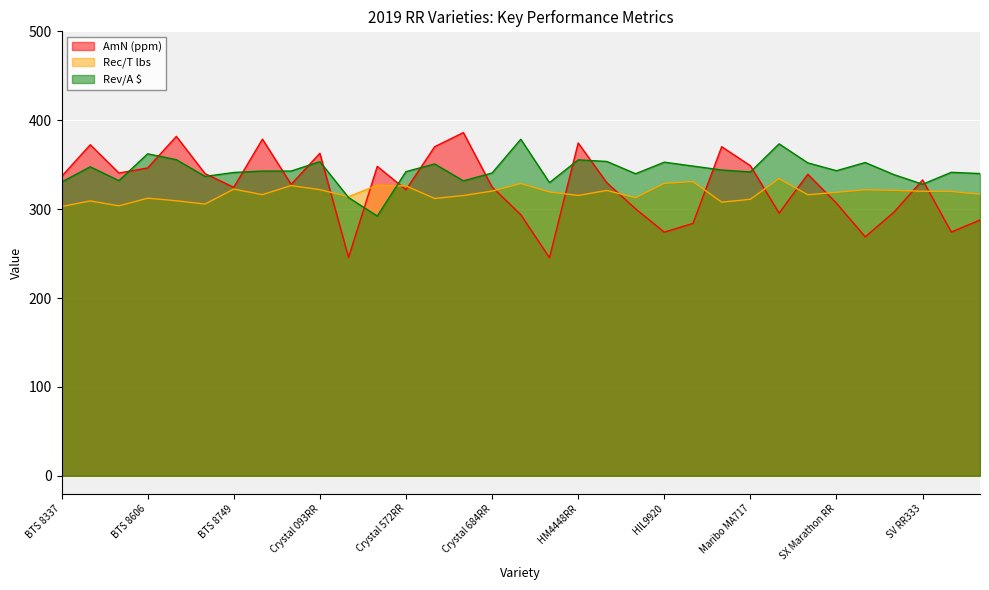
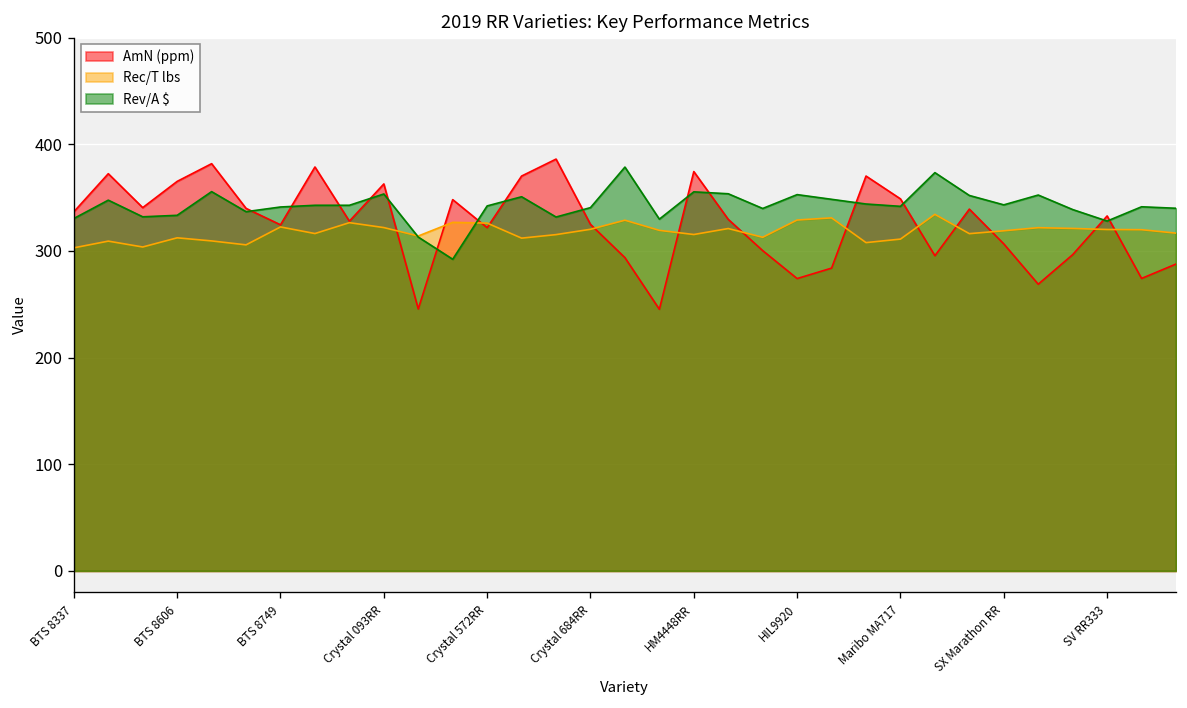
  {
    "AmN (ppm)": {
      "BTS 8337": 340,
-     "BTS 8606": 350,
+     "BTS 8606": 370,
      "Crystal 093RR": 360,
      "Crystal 572RR": 320,
      "Crystal 684RR": 320,
      "HM4448RR": 370,
      "HIL9920": 270,
      "Maribo MA717": 350,
      "SX Marathon RR": 310,
      "SV RR333": 330
    },
    "Rec/T lbs": {
      "BTS 8337": 300,
      "BTS 8606": 310,
      "Crystal 093RR": 320,
      "Crystal 572RR": 330,
      "Crystal 684RR": 320,
      "HM4448RR": 320,
      "HIL9920": 330,
      "Maribo MA717": 310,
      "SX Marathon RR": 320,
      "SV RR333": 320
    },
    "Rev/A $": {
      "BTS 8337": 330,
-     "BTS 8606": 360,
+     "BTS 8606": 330,
      "BTS 8749": 340,
      "Crystal 093RR": 350,
      "Crystal 572RR": 340,
      "Crystal 684RR": 340,
      "HM4448RR": 360,
      "HIL9920": 350,
      "Maribo MA717": 340,
      "SX Marathon RR": 340,
      "SV RR333": 330
    }
  }
